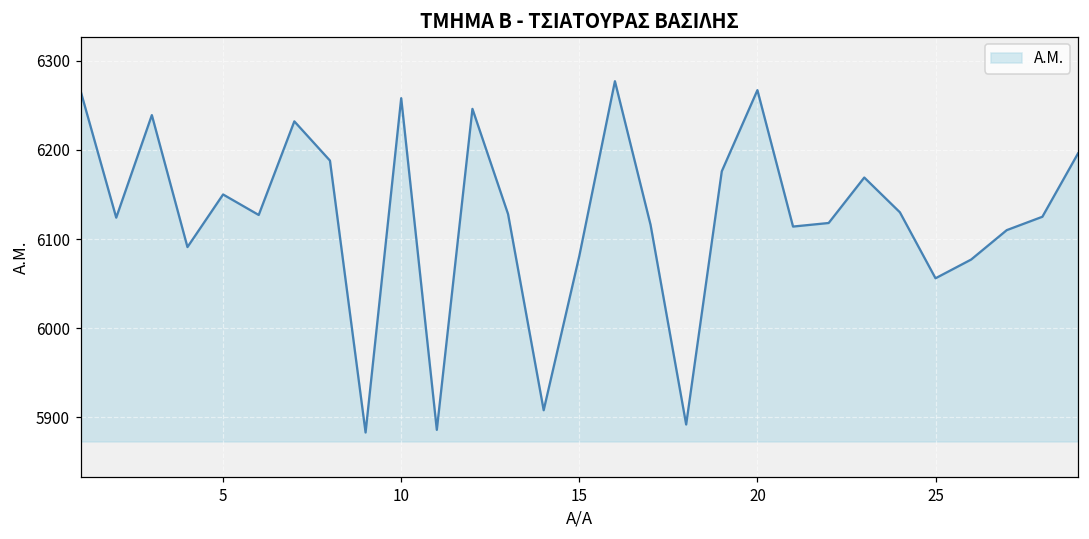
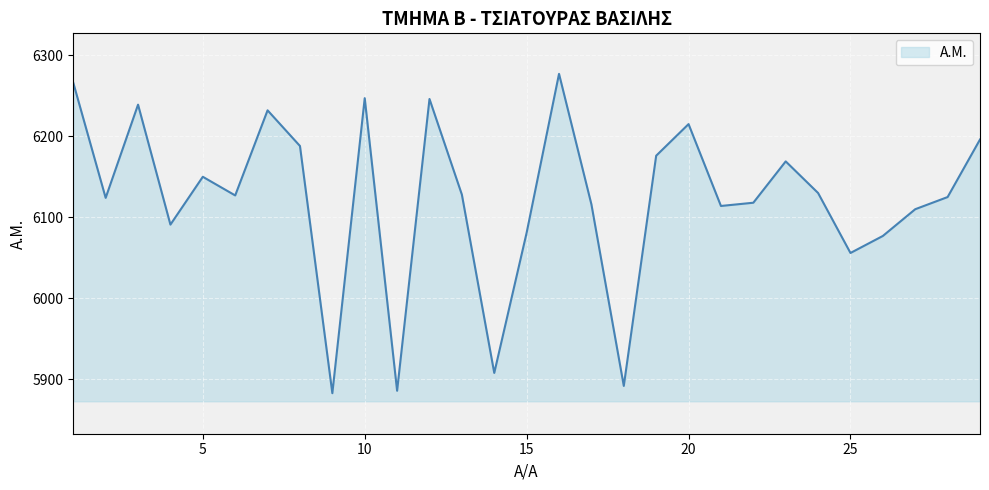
  {
    "5": 6150,
-   "10": 6260,
+   "10": 6250,
    "15": 6080,
-   "20": 6270,
+   "20": 6220,
    "25": 6060
  }
